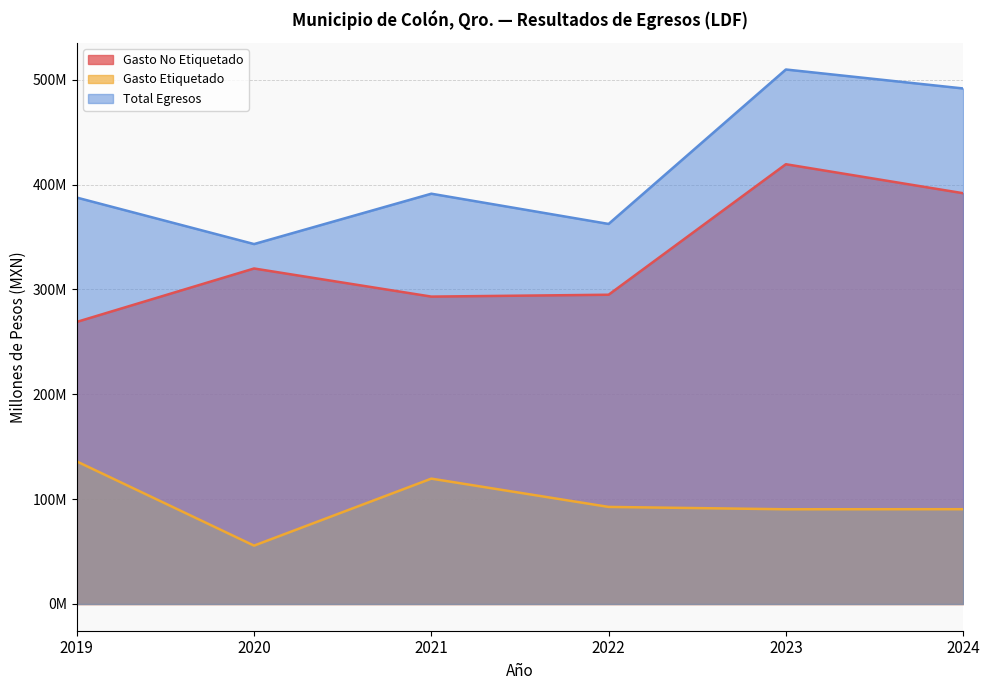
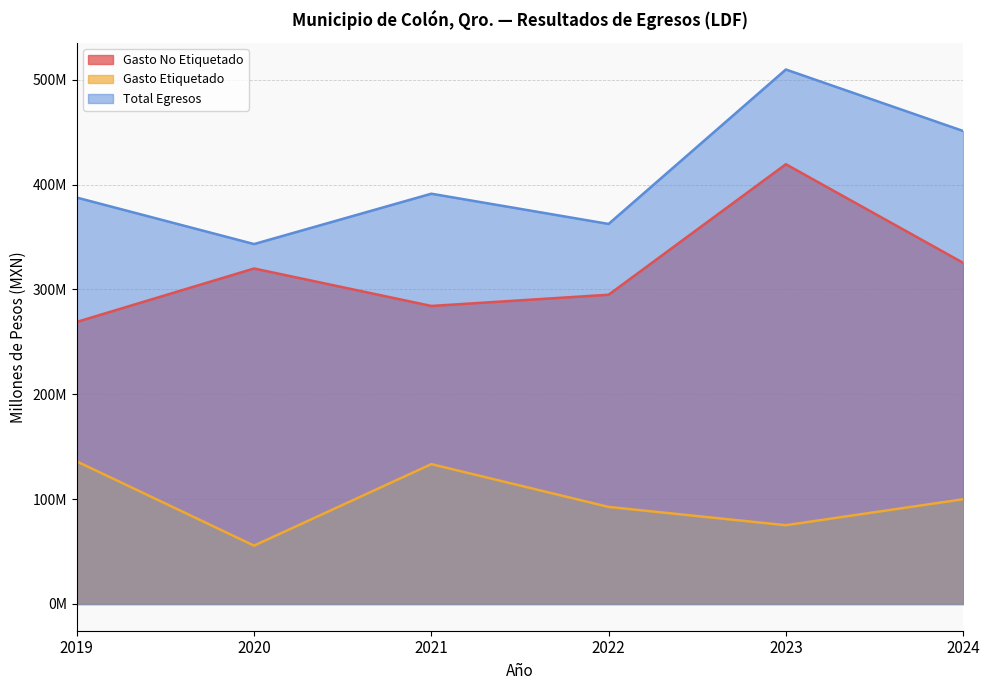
  {
    "Gasto No Etiquetado": {
      "2019": 269000000,
      "2020": 320000000,
-     "2021": 293000000,
+     "2021": 284000000,
      "2022": 295000000,
      "2023": 419000000,
-     "2024": 392000000
+     "2024": 325000000
    },
    "Gasto Etiquetado": {
      "2019": 136000000,
      "2020": 56000000,
-     "2021": 120000000,
+     "2021": 133000000,
      "2022": 93000000,
-     "2023": 90000000,
-     "2024": 90000000
+     "2023": 75000000,
+     "2024": 100000000
    },
    "Total Egresos": {
      "2019": 388000000,
      "2020": 343000000,
      "2021": 391000000,
      "2022": 363000000,
      "2023": 510000000,
-     "2024": 492000000
+     "2024": 451000000
    }
  }
